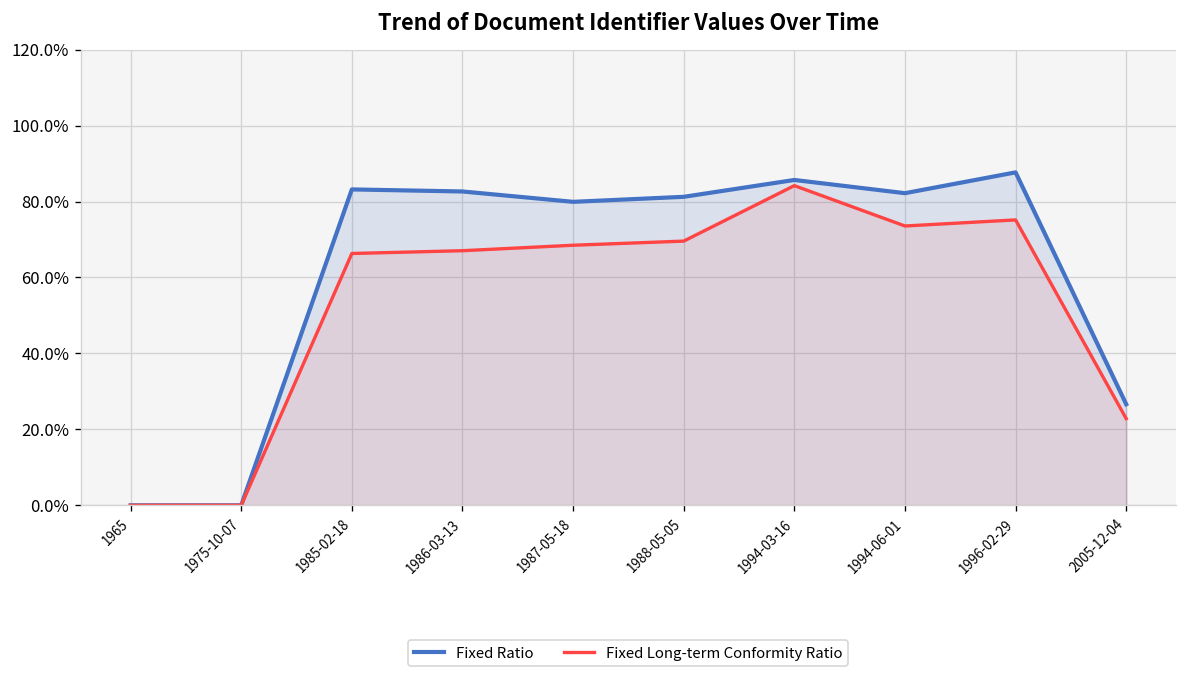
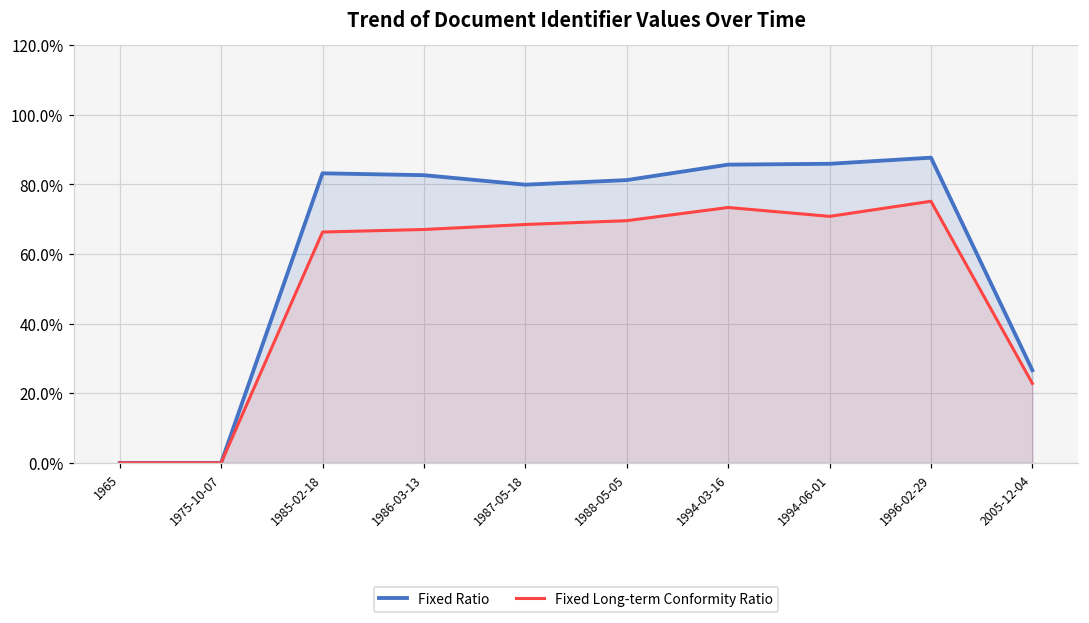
  {
    "Fixed Ratio": {
      "1985-02-18": "83%",
      "1986-03-13": "83%",
      "1987-05-18": "80%",
      "1988-05-05": "81%",
      "1994-03-16": "86%",
-     "1994-06-01": "82%",
+     "1994-06-01": "86%",
      "1996-02-29": "88%",
      "2005-12-04": "27%"
    },
    "Fixed Long-term Conformity Ratio": {
      "1985-02-18": "66%",
      "1986-03-13": "67%",
      "1987-05-18": "68%",
      "1988-05-05": "70%",
-     "1994-03-16": "84%",
-     "1994-06-01": "74%",
+     "1994-03-16": "73%",
+     "1994-06-01": "71%",
      "1996-02-29": "75%",
      "2005-12-04": "23%"
    }
  }
